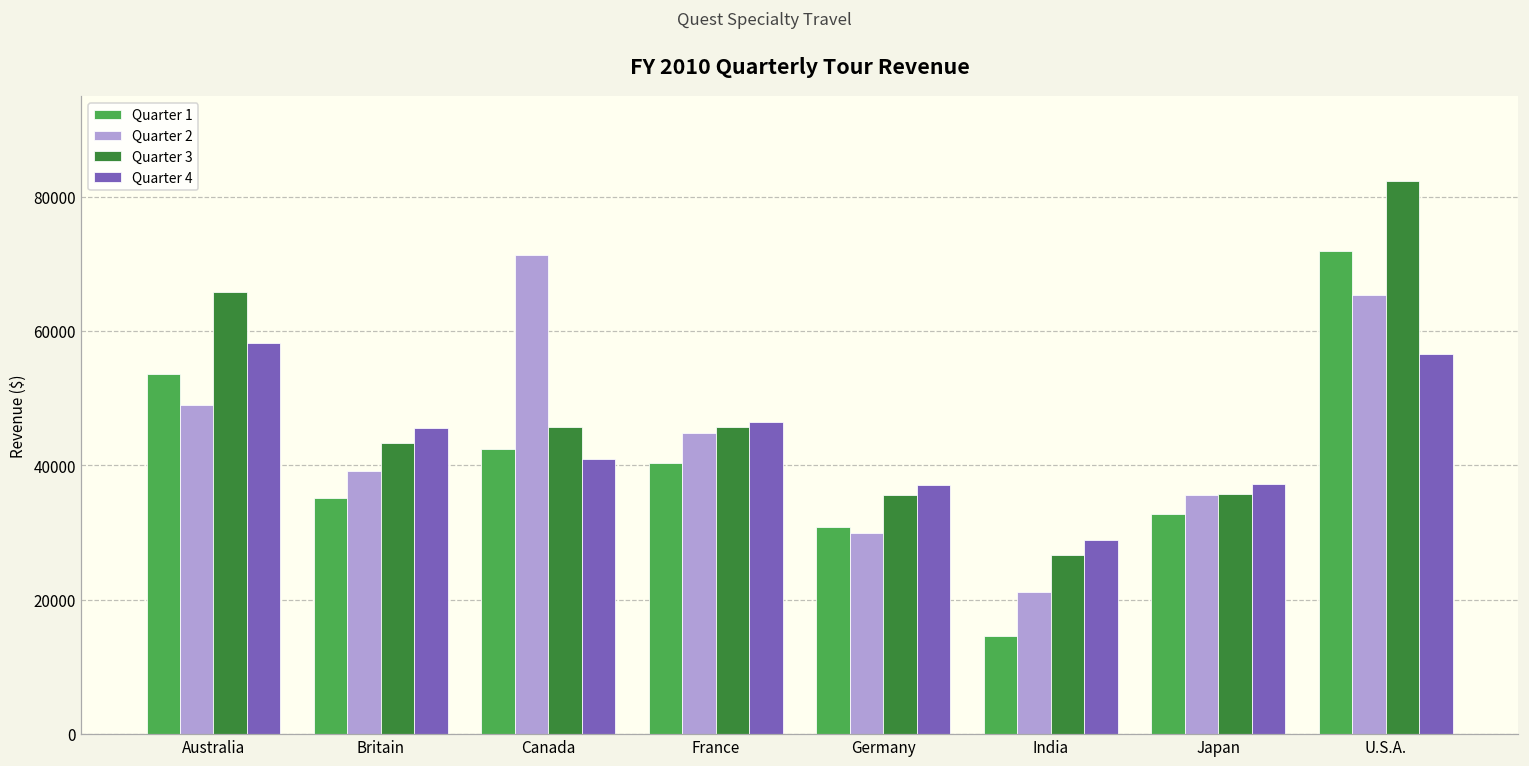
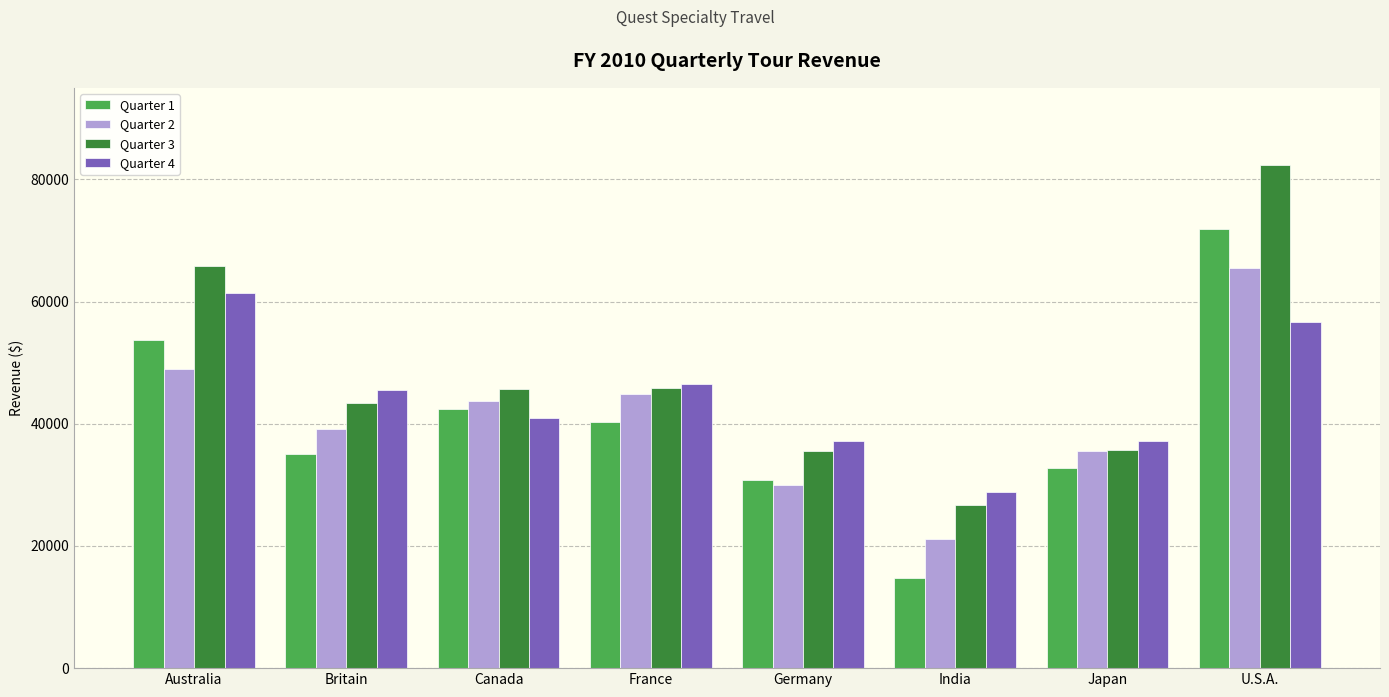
  {
    "Quarter 2": {
      "Australia": 49000,
      "Britain": 39000,
-     "Canada": 71000,
+     "Canada": 44000,
      "France": 45000,
      "Germany": 30000,
      "India": 21000,
      "Japan": 36000,
      "U.S.A.": 65000
    },
    "Quarter 4": {
-     "Australia": 58000,
+     "Australia": 61000,
      "Britain": 46000,
      "Canada": 41000,
      "France": 47000,
      "Germany": 37000,
      "India": 29000,
      "Japan": 37000,
      "U.S.A.": 57000
    }
  }
